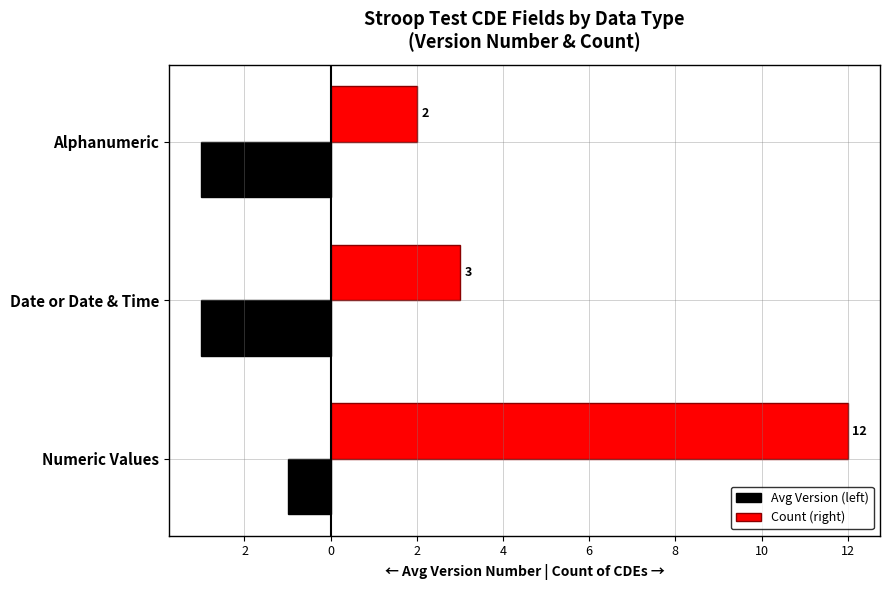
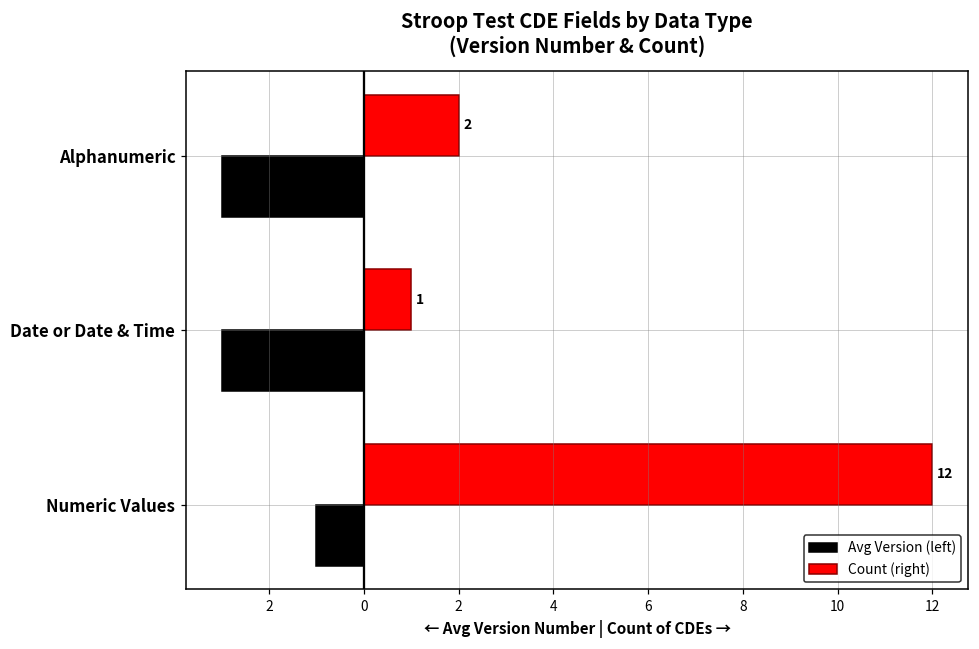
  {
    "Count (right)": {
      "Alphanumeric": 2,
-     "Date or Date & Time": 3,
+     "Date or Date & Time": 1,
      "Numeric Values": 12
    }
  }
